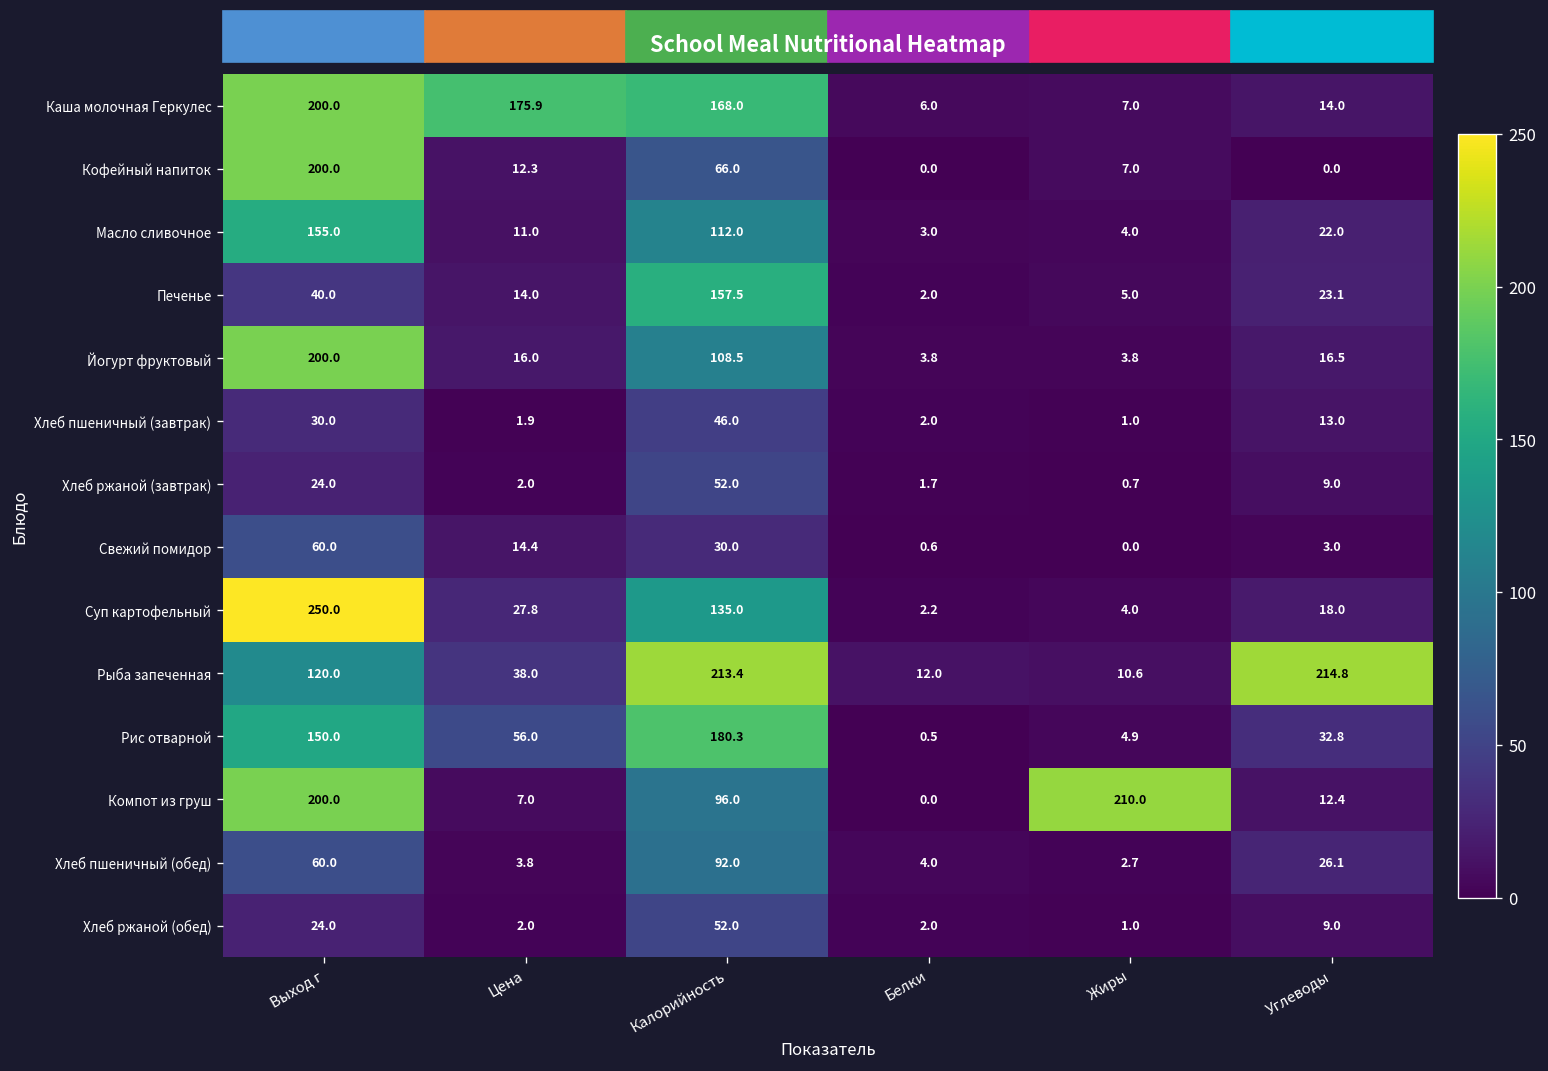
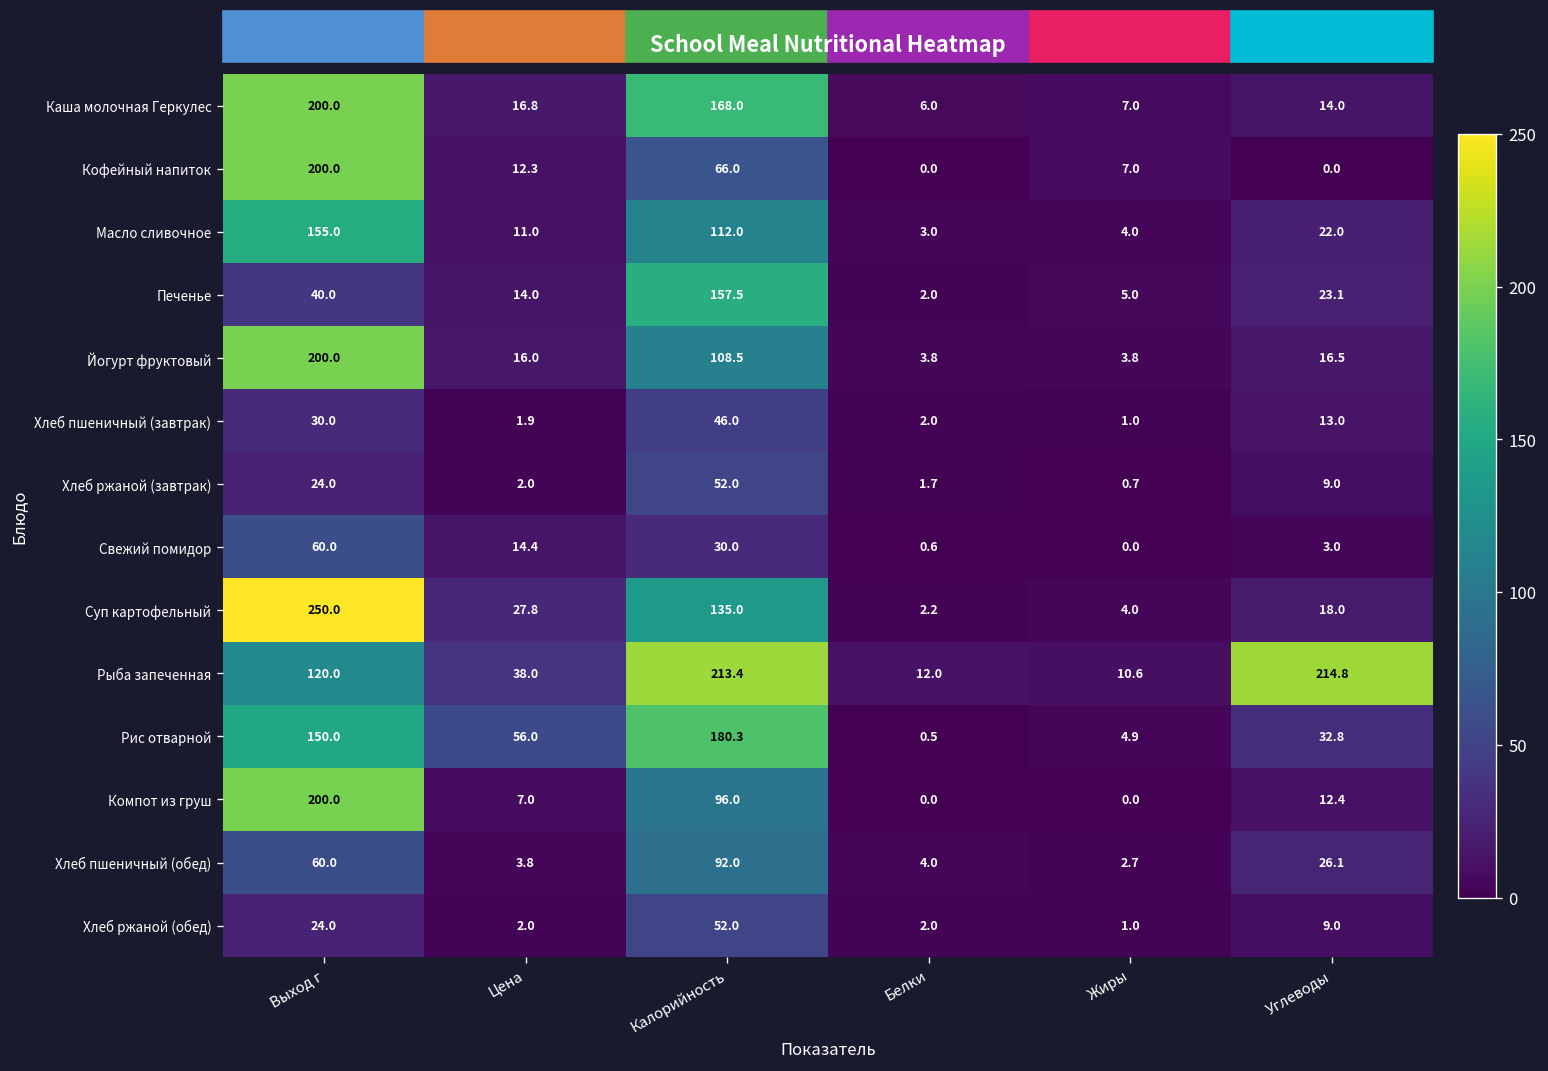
  {
    "Каша молочная Геркулес": {
      "Выход г": 200.0,
-     "Цена": 175.9,
+     "Цена": 16.8,
      "Калорийность": 168.0,
      "Белки": 6.0,
      "Жиры": 7.0,
      "Углеводы": 14.0
    },
    "Кофейный напиток": {
      "Выход г": 200.0,
      "Цена": 12.3,
      "Калорийность": 66.0,
      "Белки": 0.0,
      "Жиры": 7.0,
      "Углеводы": 0.0
    },
    "Масло сливочное": {
      "Выход г": 155.0,
      "Цена": 11.0,
      "Калорийность": 112.0,
      "Белки": 3.0,
      "Жиры": 4.0,
      "Углеводы": 22.0
    },
    "Печенье": {
      "Выход г": 40.0,
      "Цена": 14.0,
      "Калорийность": 157.5,
      "Белки": 2.0,
      "Жиры": 5.0,
      "Углеводы": 23.1
    },
    "Йогурт фруктовый": {
      "Выход г": 200.0,
      "Цена": 16.0,
      "Калорийность": 108.5,
      "Белки": 3.8,
      "Жиры": 3.8,
      "Углеводы": 16.5
    },
    "Хлеб пшеничный (завтрак)": {
      "Выход г": 30.0,
      "Цена": 1.9,
      "Калорийность": 46.0,
      "Белки": 2.0,
      "Жиры": 1.0,
      "Углеводы": 13.0
    },
    "Хлеб ржаной (завтрак)": {
      "Выход г": 24.0,
      "Цена": 2.0,
      "Калорийность": 52.0,
      "Белки": 1.7,
      "Жиры": 0.7,
      "Углеводы": 9.0
    },
    "Свежий помидор": {
      "Выход г": 60.0,
      "Цена": 14.4,
      "Калорийность": 30.0,
      "Белки": 0.6,
      "Жиры": 0.0,
      "Углеводы": 3.0
    },
    "Суп картофельный": {
      "Выход г": 250.0,
      "Цена": 27.8,
      "Калорийность": 135.0,
      "Белки": 2.2,
      "Жиры": 4.0,
      "Углеводы": 18.0
    },
    "Рыба запеченная": {
      "Выход г": 120.0,
      "Цена": 38.0,
      "Калорийность": 213.4,
      "Белки": 12.0,
      "Жиры": 10.6,
      "Углеводы": 214.8
    },
    "Рис отварной": {
      "Выход г": 150.0,
      "Цена": 56.0,
      "Калорийность": 180.3,
      "Белки": 0.5,
      "Жиры": 4.9,
      "Углеводы": 32.8
    },
    "Компот из груш": {
      "Выход г": 200.0,
      "Цена": 7.0,
      "Калорийность": 96.0,
      "Белки": 0.0,
-     "Жиры": 210.0,
+     "Жиры": 0.0,
      "Углеводы": 12.4
    },
    "Хлеб пшеничный (обед)": {
      "Выход г": 60.0,
      "Цена": 3.8,
      "Калорийность": 92.0,
      "Белки": 4.0,
      "Жиры": 2.7,
      "Углеводы": 26.1
    },
    "Хлеб ржаной (обед)": {
      "Выход г": 24.0,
      "Цена": 2.0,
      "Калорийность": 52.0,
      "Белки": 2.0,
      "Жиры": 1.0,
      "Углеводы": 9.0
    }
  }
